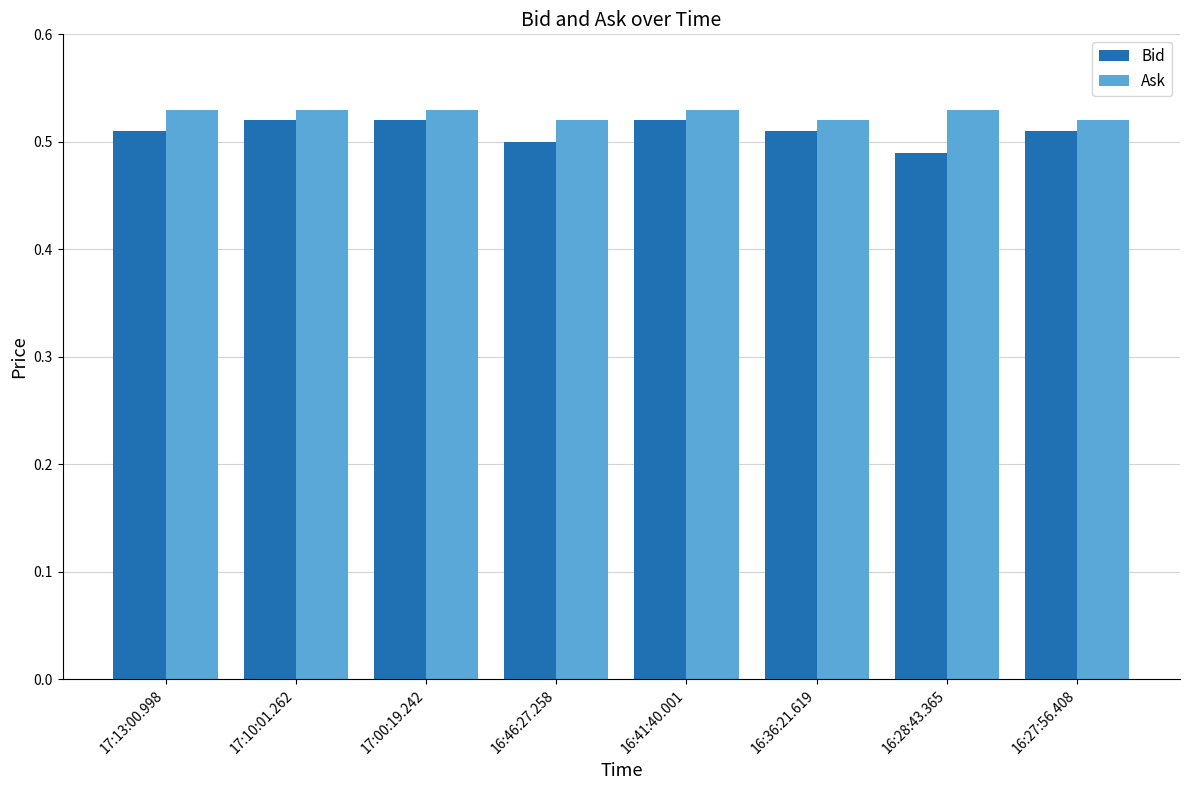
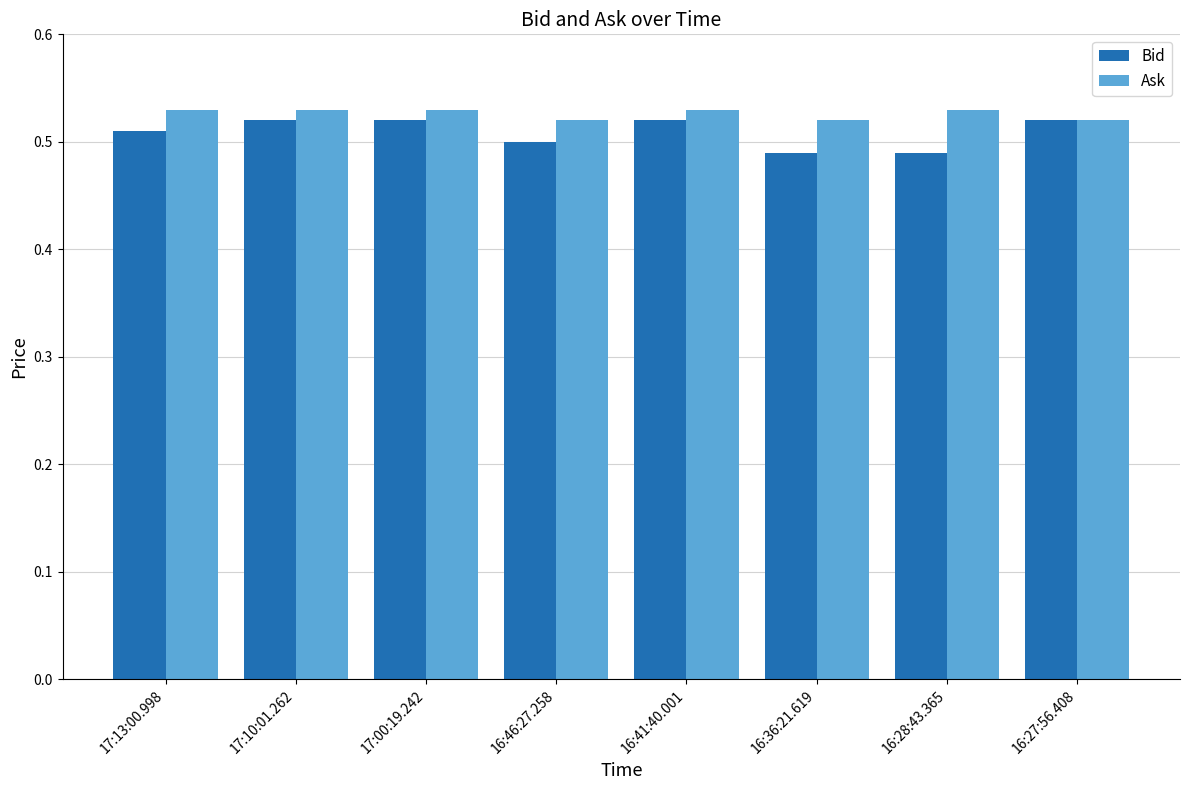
  {
    "Bid": {
      "17:13:00.998": 0.51,
      "17:10:01.262": 0.52,
      "17:00:19.242": 0.52,
      "16:46:27.258": 0.50,
      "16:41:40.001": 0.52,
-     "16:36:21.619": 0.51,
+     "16:36:21.619": 0.49,
      "16:28:43.365": 0.49,
-     "16:27:56.408": 0.51
+     "16:27:56.408": 0.52
    },
    "Ask": {
      "17:13:00.998": 0.53,
      "17:10:01.262": 0.53,
      "17:00:19.242": 0.53,
      "16:46:27.258": 0.52,
      "16:41:40.001": 0.53,
      "16:36:21.619": 0.52,
      "16:28:43.365": 0.53,
      "16:27:56.408": 0.52
    }
  }
